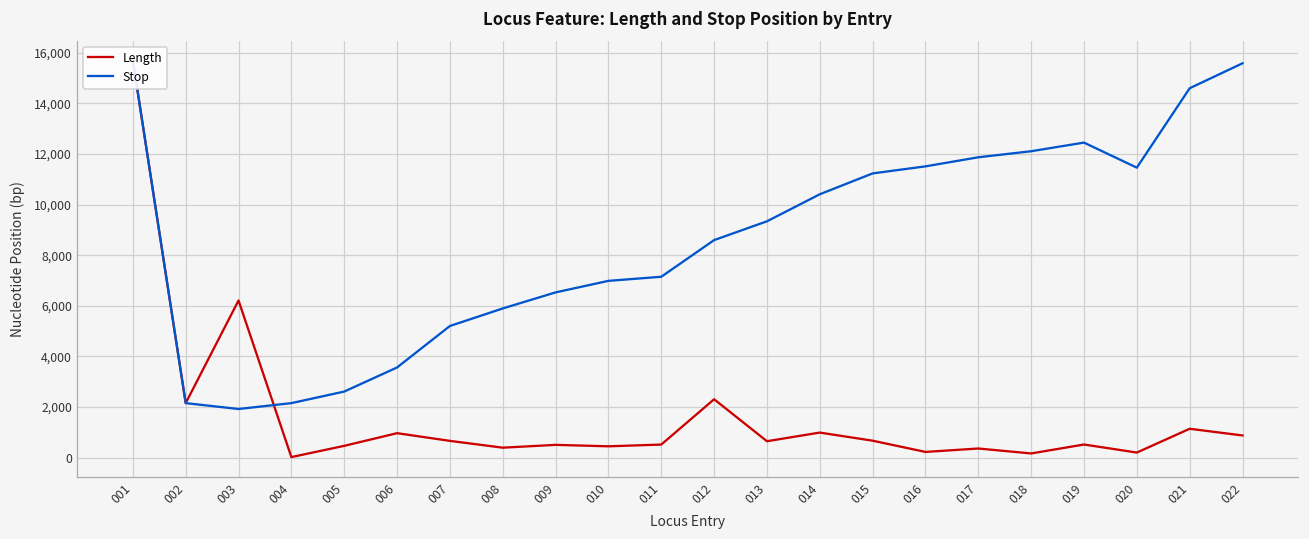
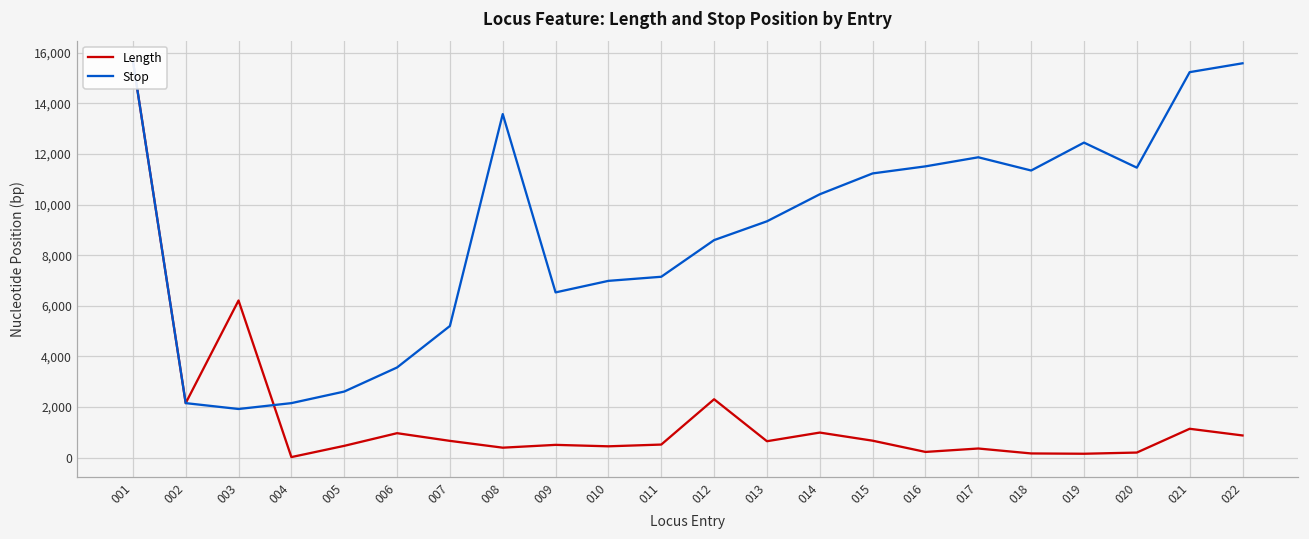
  {
    "Length": {
      "003": "6,200",
      "004": "0",
      "005": "500",
      "006": "1,000",
      "007": "700",
      "008": "400",
      "009": "500",
      "010": "400",
      "011": "500",
      "012": "2,300",
      "013": "600",
      "014": "1,000",
      "015": "700",
      "016": "200",
      "017": "400",
      "018": "200",
-     "019": "500",
+     "019": "200",
      "020": "200",
      "021": "1,100",
      "022": "900"
    },
    "Stop": {
      "003": "1,900",
      "004": "2,200",
      "005": "2,600",
      "006": "3,600",
      "007": "5,200",
-     "008": "5,900",
+     "008": "13,600",
      "009": "6,500",
      "010": "7,000",
      "011": "7,100",
      "012": "8,600",
      "013": "9,300",
      "014": "10,400",
      "015": "11,200",
      "016": "11,500",
      "017": "11,900",
-     "018": "12,100",
+     "018": "11,300",
      "019": "12,500",
      "020": "11,500",
-     "021": "14,600",
+     "021": "15,200",
      "022": "15,600"
    }
  }
